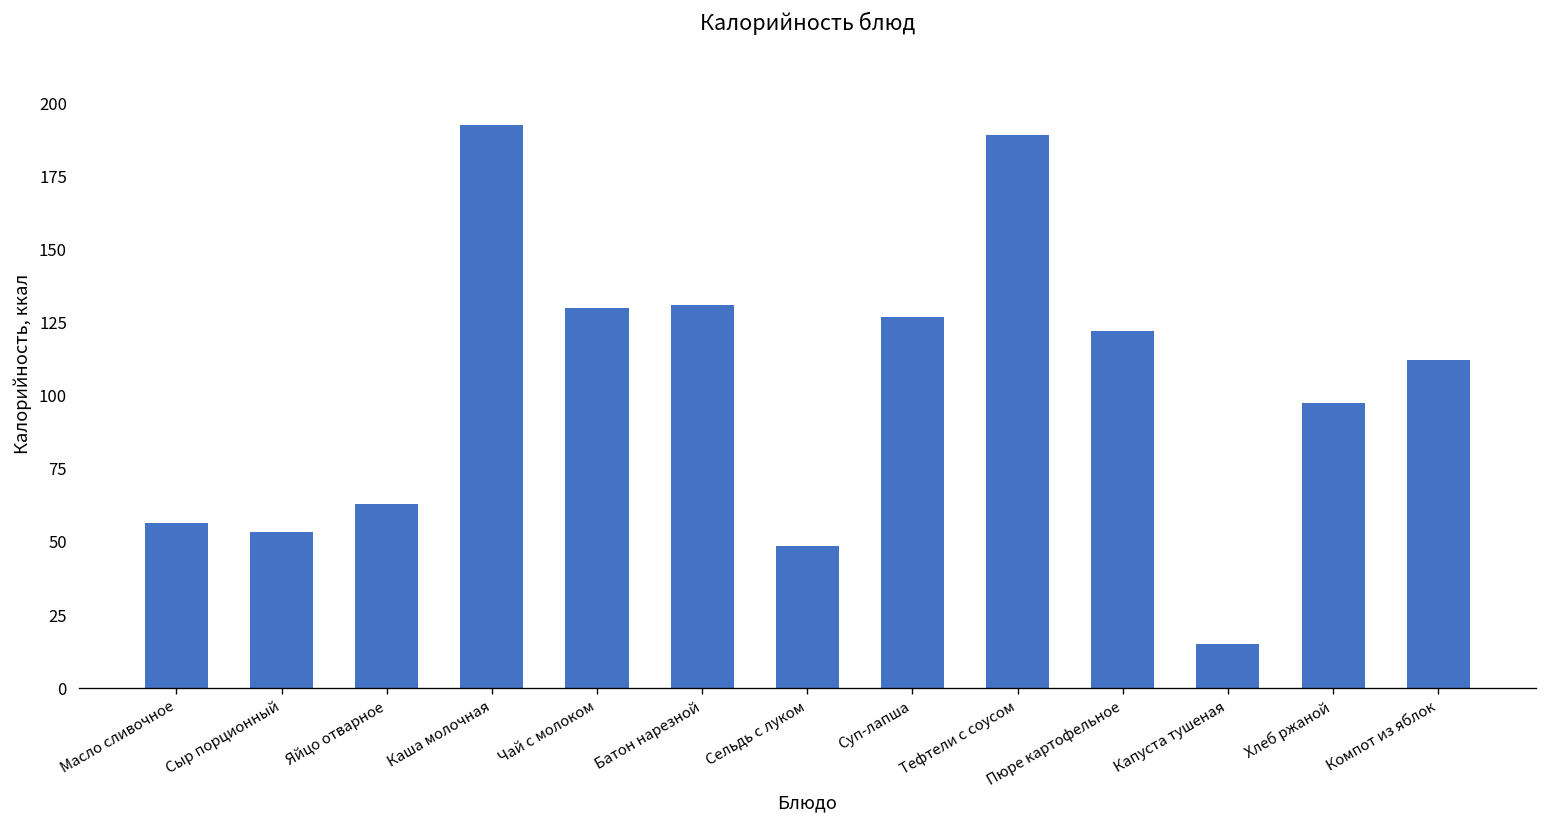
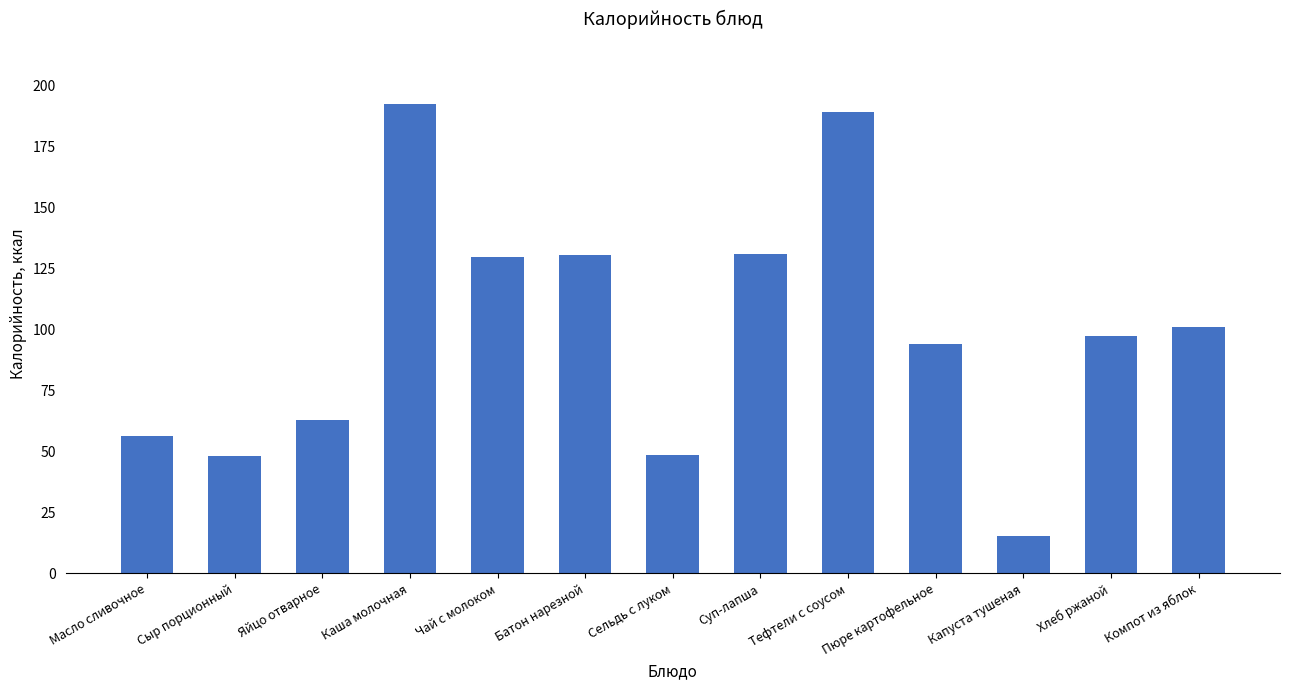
  {
    "Масло сливочное": 57,
-   "Сыр порционный": 53,
+   "Сыр порционный": 48,
    "Яйцо отварное": 63,
    "Каша молочная": 193,
    "Чай с молоком": 130,
    "Батон нарезной": 131,
    "Сельдь с луком": 49,
-   "Суп-лапша": 127,
+   "Суп-лапша": 131,
    "Тефтели с соусом": 189,
-   "Пюре картофельное": 122,
+   "Пюре картофельное": 94,
    "Капуста тушеная": 15,
    "Хлеб ржаной": 97,
-   "Компот из яблок": 112
+   "Компот из яблок": 101
  }
